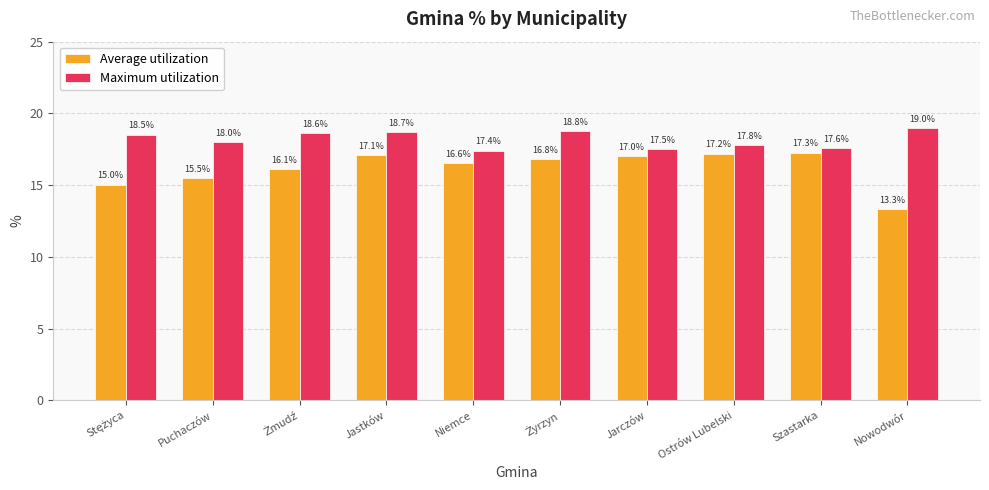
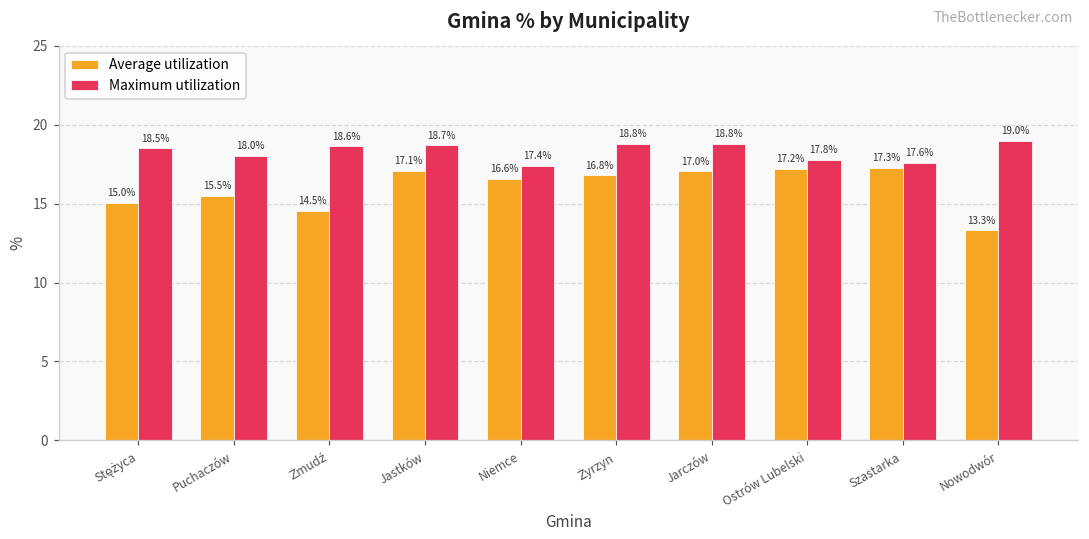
  {
    "Average utilization": {
      "Stężyca": "15.0%",
      "Puchaczów": "15.5%",
-     "Żmudź": "16.1%",
+     "Żmudź": "14.5%",
      "Jastków": "17.1%",
      "Niemce": "16.6%",
      "Żyrzyn": "16.8%",
      "Jarczów": "17.0%",
      "Ostrów Lubelski": "17.2%",
      "Szastarka": "17.3%",
      "Nowodwór": "13.3%"
    },
    "Maximum utilization": {
      "Stężyca": "18.5%",
      "Puchaczów": "18.0%",
      "Żmudź": "18.6%",
      "Jastków": "18.7%",
      "Niemce": "17.4%",
      "Żyrzyn": "18.8%",
-     "Jarczów": "17.5%",
+     "Jarczów": "18.8%",
      "Ostrów Lubelski": "17.8%",
      "Szastarka": "17.6%",
      "Nowodwór": "19.0%"
    }
  }
